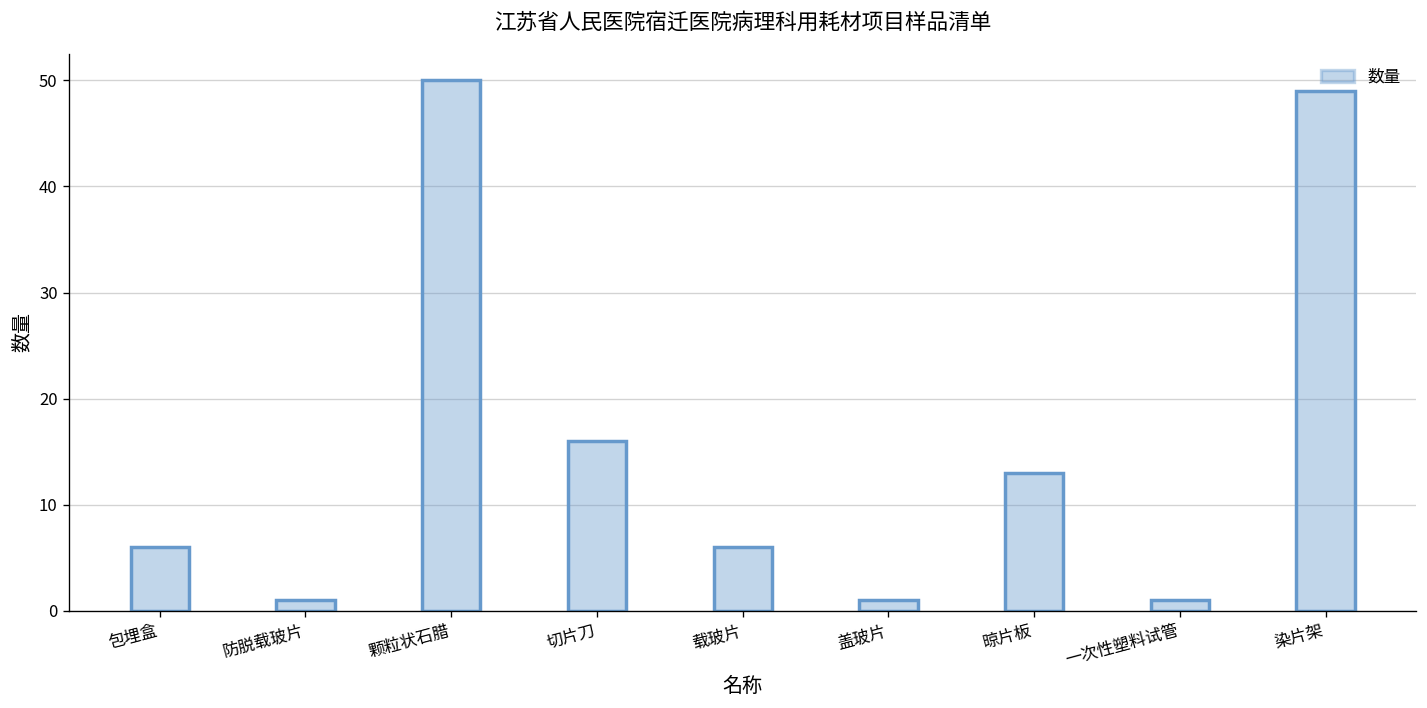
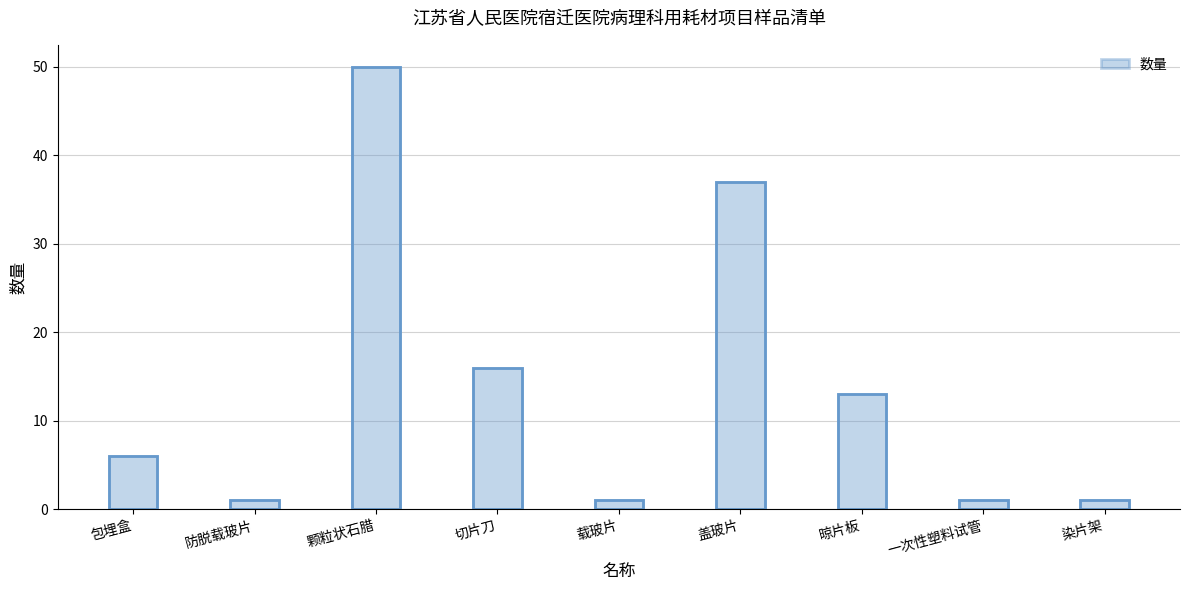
  {
    "数量": {
      "包埋盒": 6,
      "防脱载玻片": 1,
      "颗粒状石腊": 50,
      "切片刀": 16,
-     "载玻片": 6,
-     "盖玻片": 1,
+     "载玻片": 1,
+     "盖玻片": 37,
      "晾片板": 13,
      "一次性塑料试管": 1,
-     "染片架": 49
+     "染片架": 1
    }
  }
